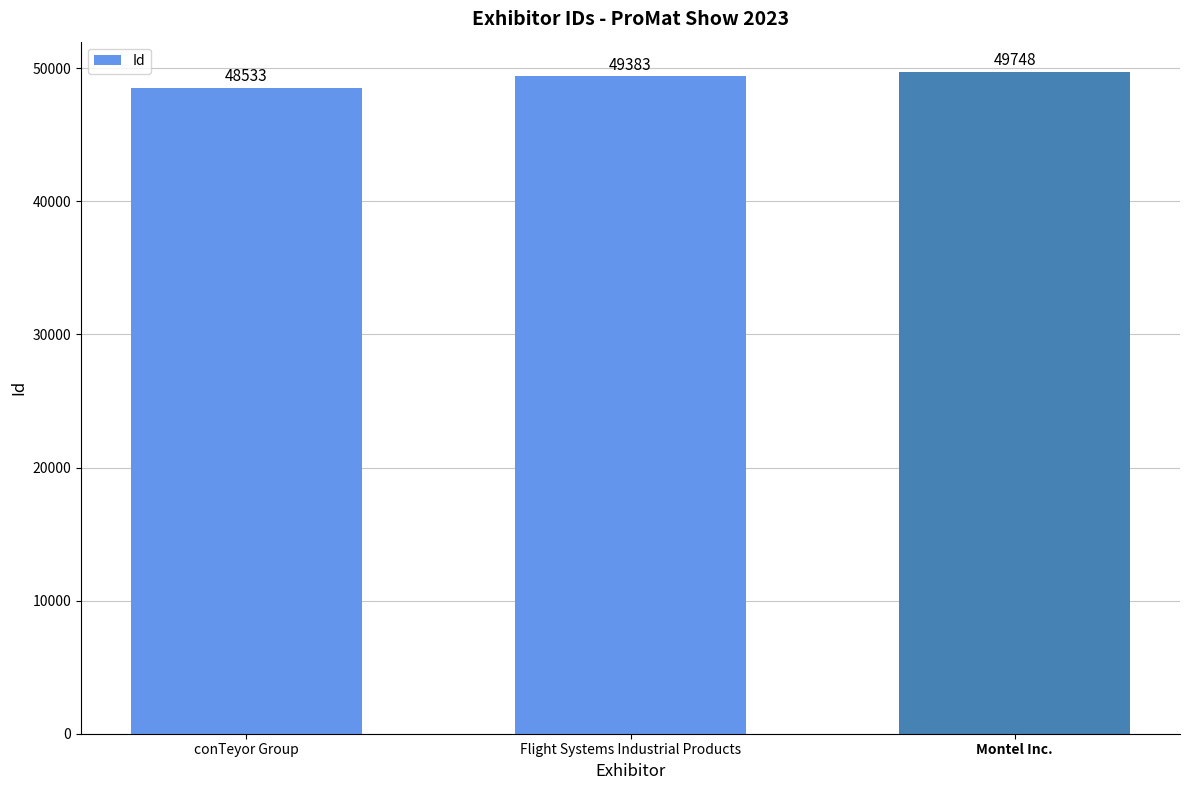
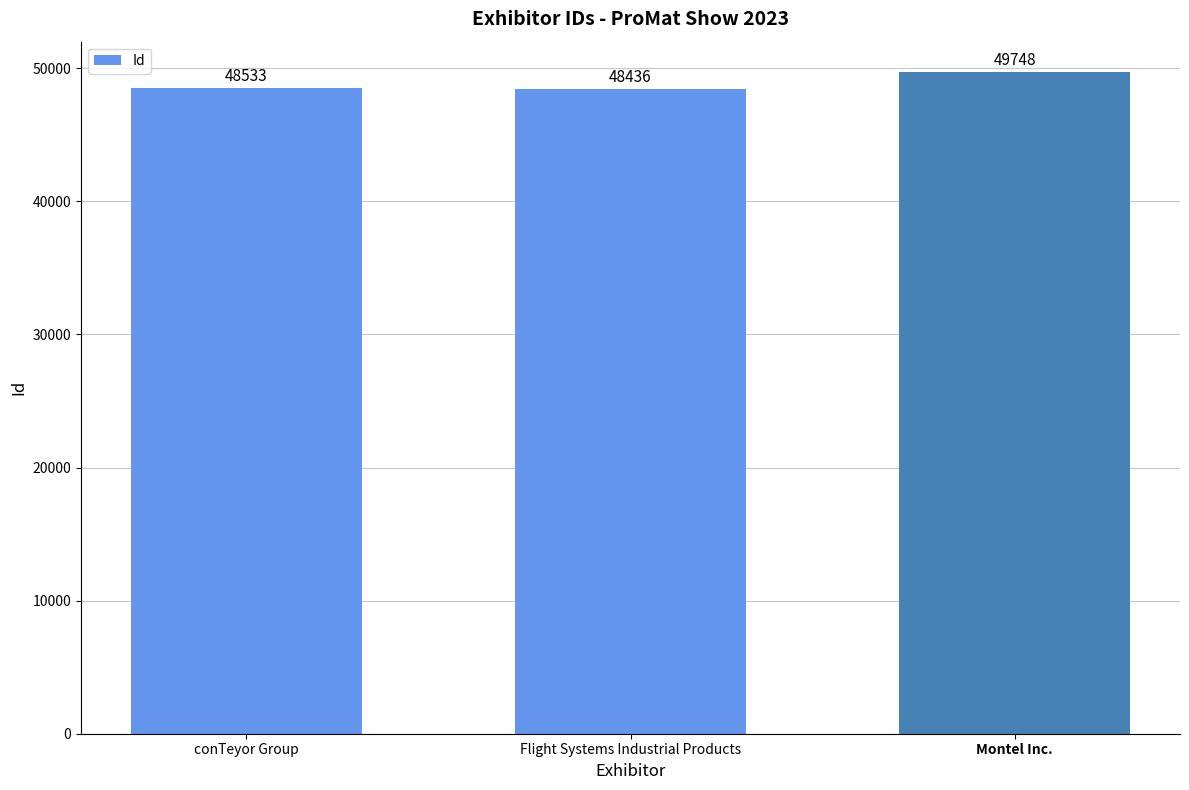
  {
    "conTeyor Group": 48533,
-   "Flight Systems Industrial Products": 49383,
+   "Flight Systems Industrial Products": 48436,
    "Montel Inc.": 49748
  }
